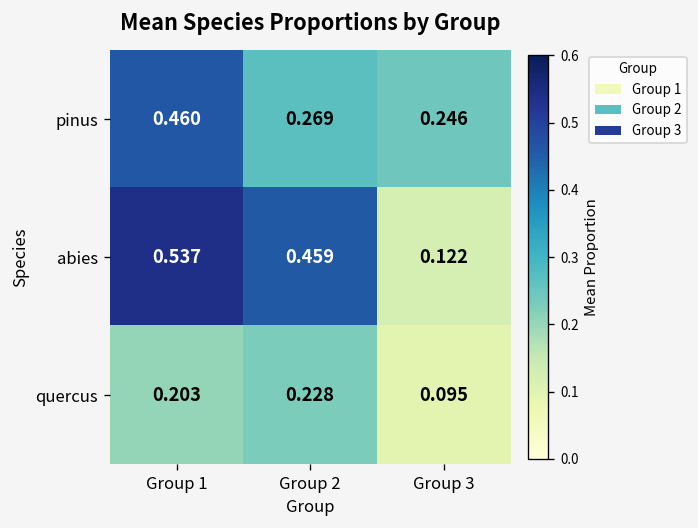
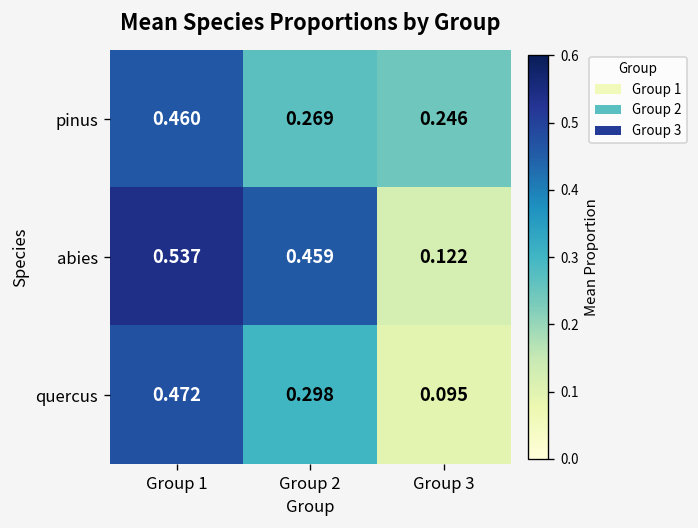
  {
    "pinus": {
      "Group 1": 0.460,
      "Group 2": 0.269,
      "Group 3": 0.246
    },
    "abies": {
      "Group 1": 0.537,
      "Group 2": 0.459,
      "Group 3": 0.122
    },
    "quercus": {
-     "Group 1": 0.203,
-     "Group 2": 0.228,
+     "Group 1": 0.472,
+     "Group 2": 0.298,
      "Group 3": 0.095
    }
  }
